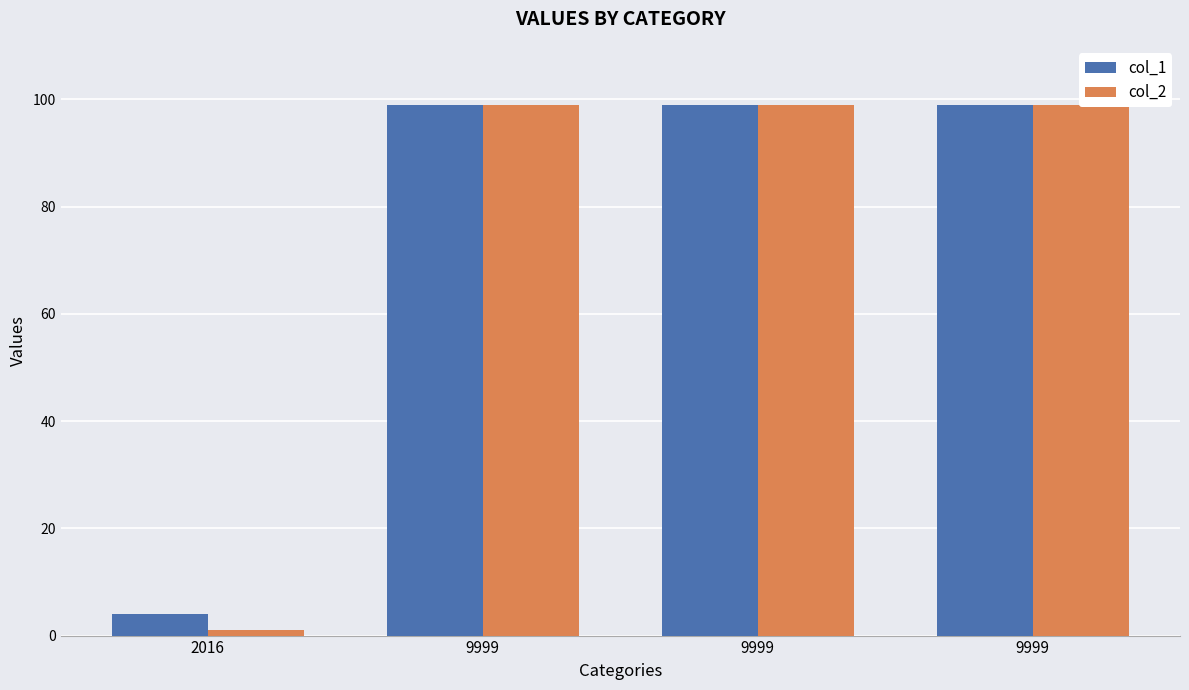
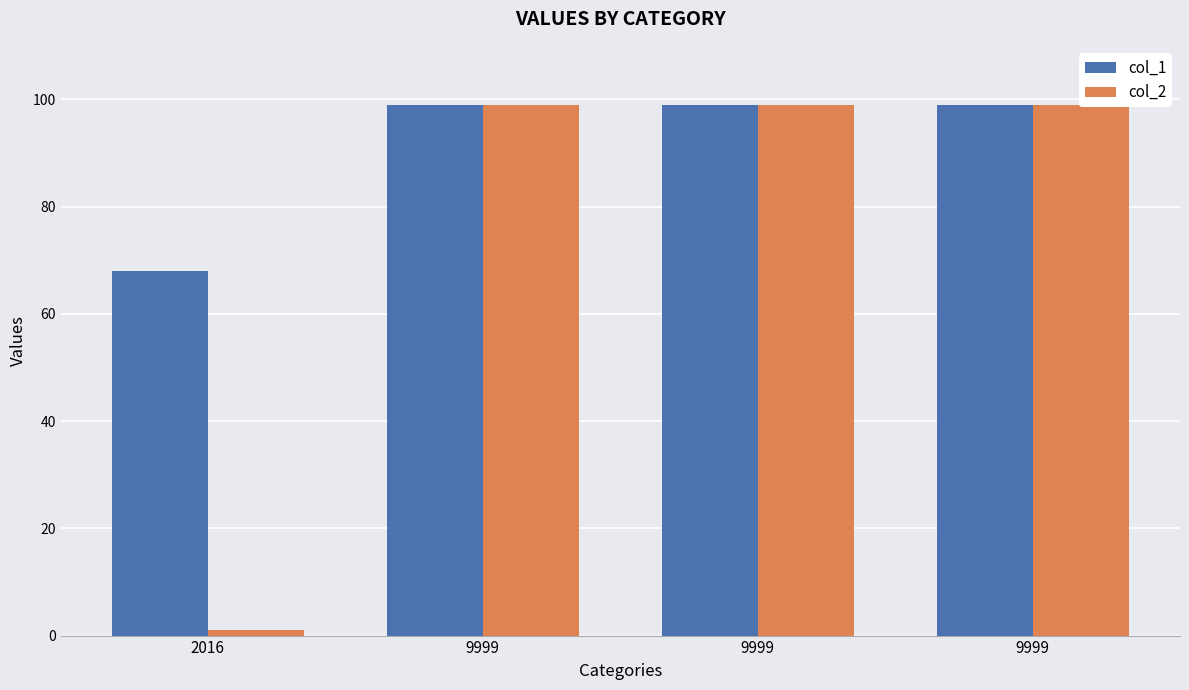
  {
    "col_1": {
-     "2016": 4
+     "2016": 68
    },
    "col_2": {
      "2016": 1
    }
  }
